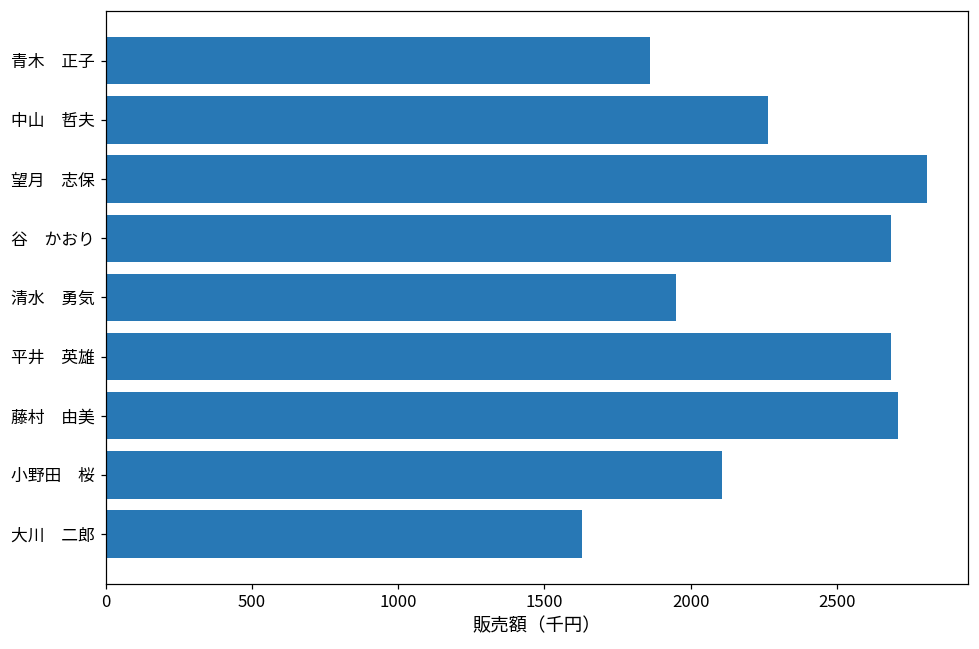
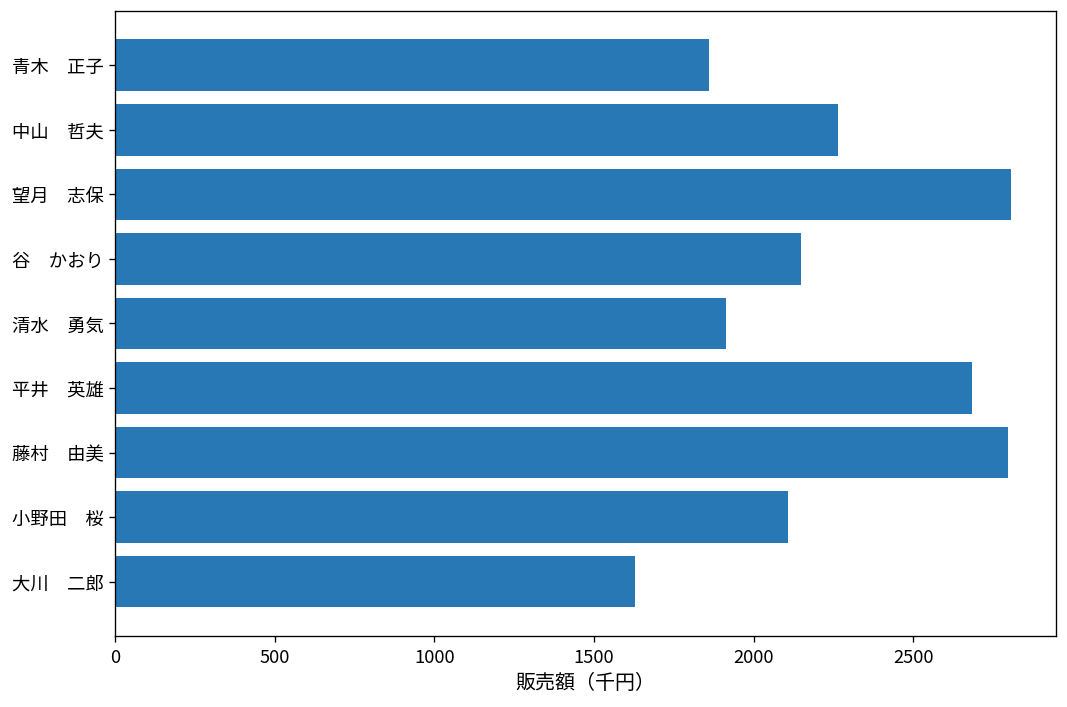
  {
    "青木 正子": 1860,
    "中山 哲夫": 2260,
    "望月 志保": 2810,
-   "谷 かおり": 2690,
-   "清水 勇気": 1950,
+   "谷 かおり": 2150,
+   "清水 勇気": 1910,
    "平井 英雄": 2680,
-   "藤村 由美": 2710,
+   "藤村 由美": 2800,
    "小野田 桜": 2110,
    "大川 二郎": 1630
  }
